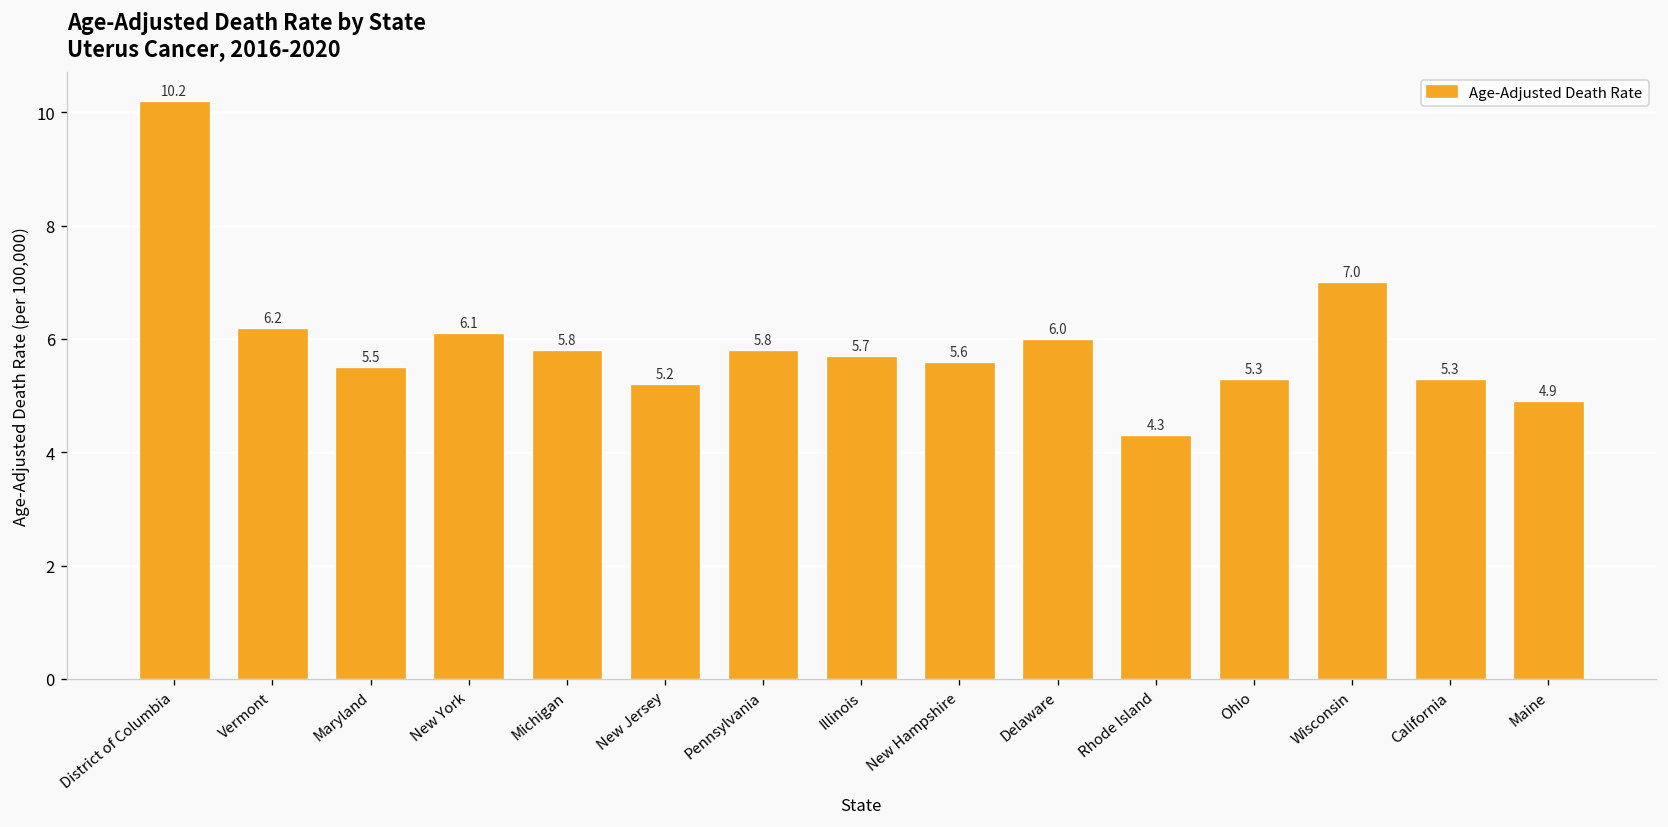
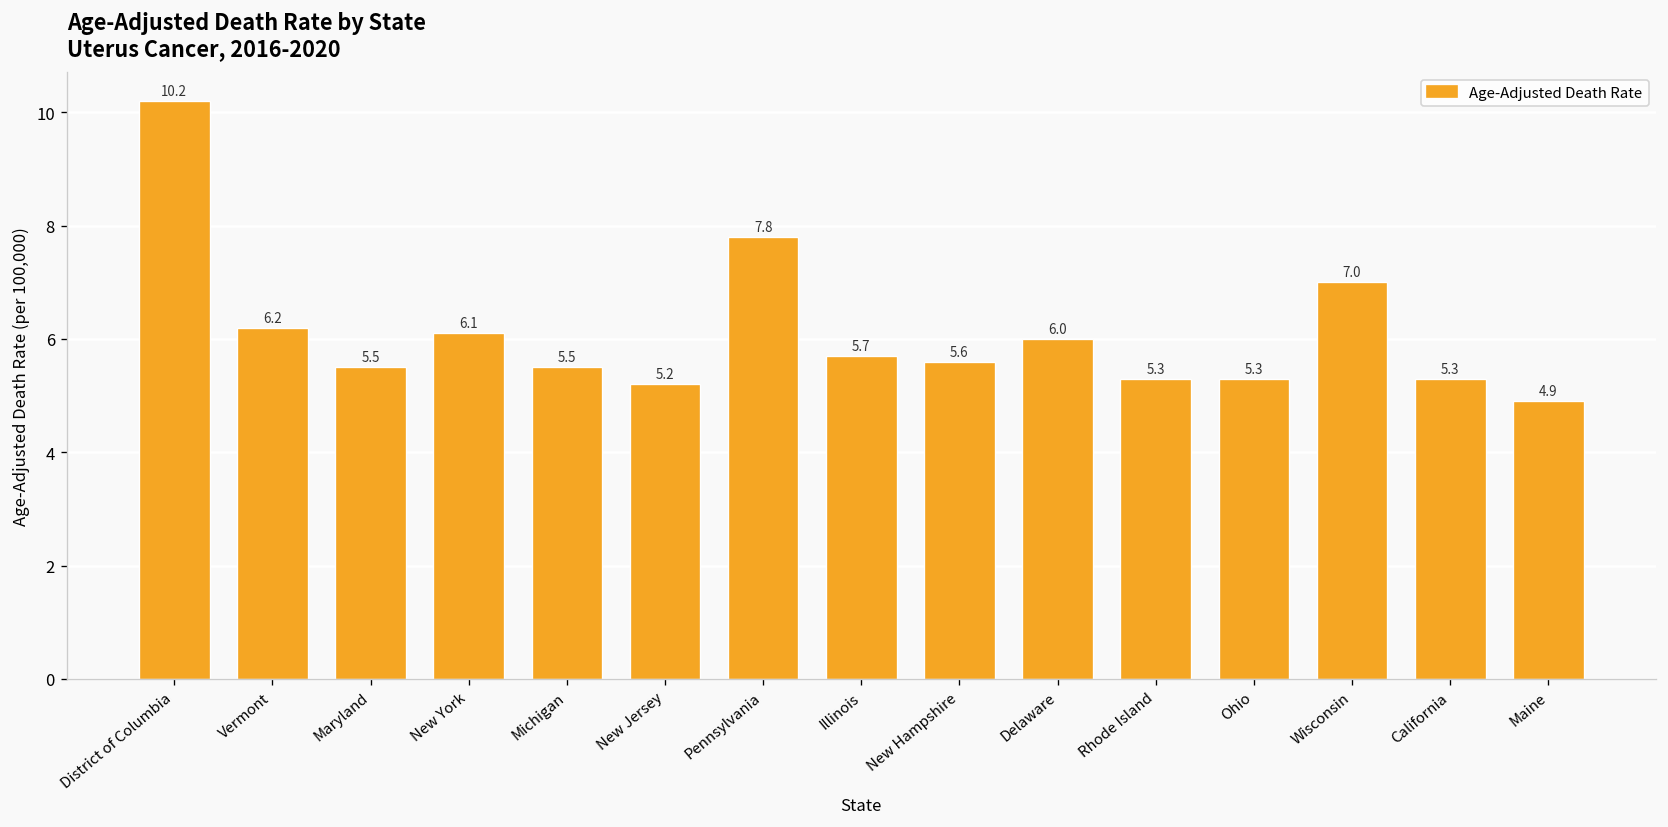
  {
    "District of Columbia": 10.2,
    "Vermont": 6.2,
    "Maryland": 5.5,
    "New York": 6.1,
-   "Michigan": 5.8,
+   "Michigan": 5.5,
    "New Jersey": 5.2,
-   "Pennsylvania": 5.8,
+   "Pennsylvania": 7.8,
    "Illinois": 5.7,
    "New Hampshire": 5.6,
    "Delaware": 6.0,
-   "Rhode Island": 4.3,
+   "Rhode Island": 5.3,
    "Ohio": 5.3,
    "Wisconsin": 7.0,
    "California": 5.3,
    "Maine": 4.9
  }
